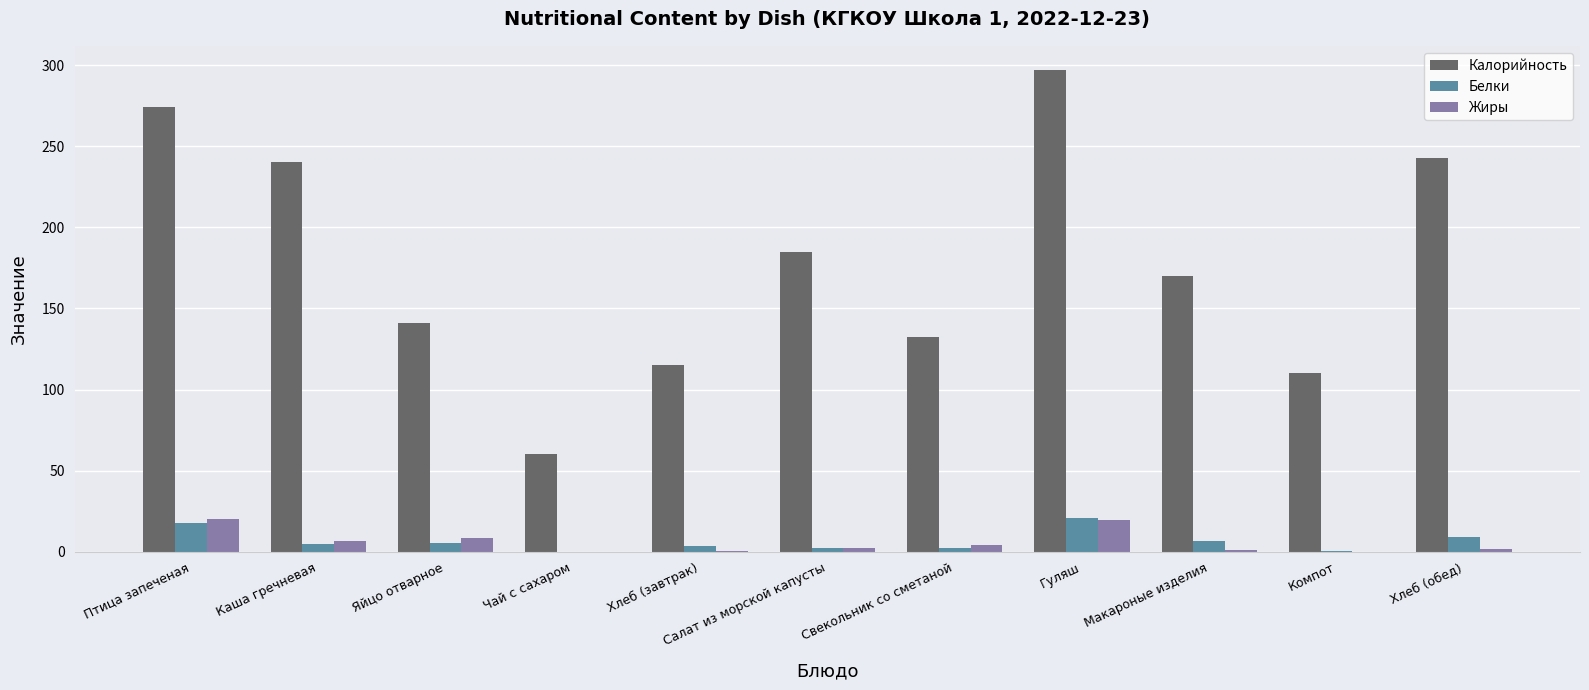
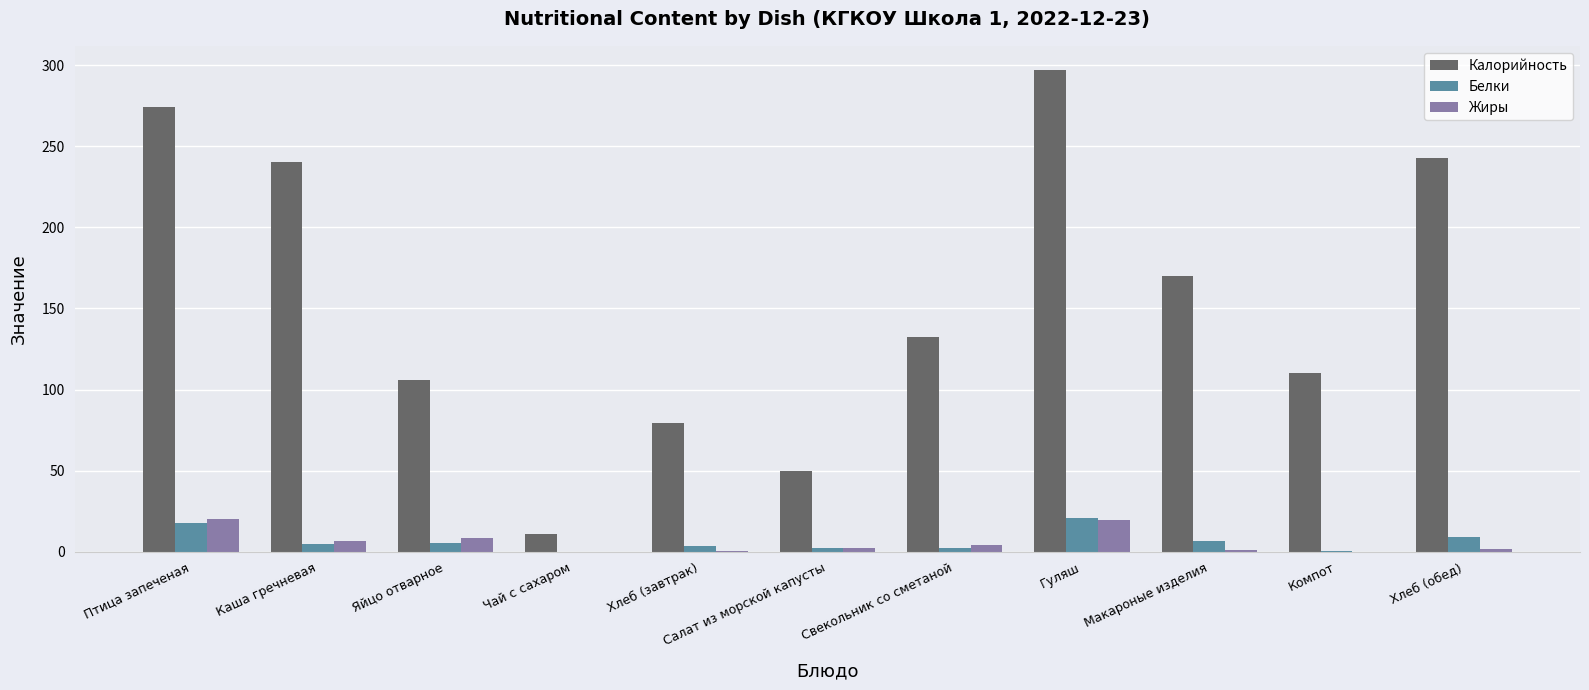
  {
    "Калорийность": {
      "Птица запеченая": 274,
      "Каша гречневая": 240,
-     "Яйцо отварное": 141,
-     "Чай с сахаром": 60,
-     "Хлеб (завтрак)": 115,
-     "Салат из морской капусты": 185,
+     "Яйцо отварное": 106,
+     "Чай с сахаром": 11,
+     "Хлеб (завтрак)": 79,
+     "Салат из морской капусты": 50,
      "Свекольник со сметаной": 132,
      "Гуляш": 297,
      "Макароные изделия": 170,
      "Компот": 110,
      "Хлеб (обед)": 243
    }
  }
